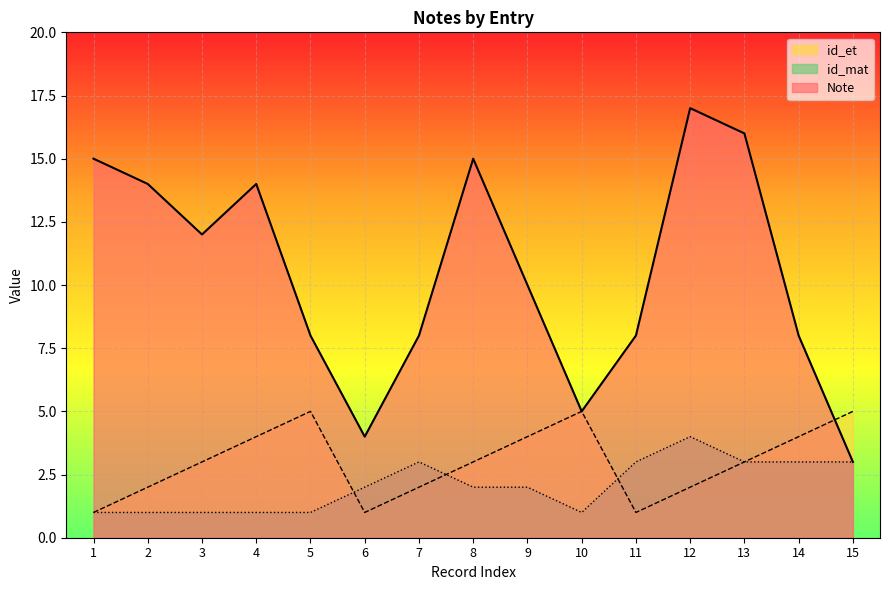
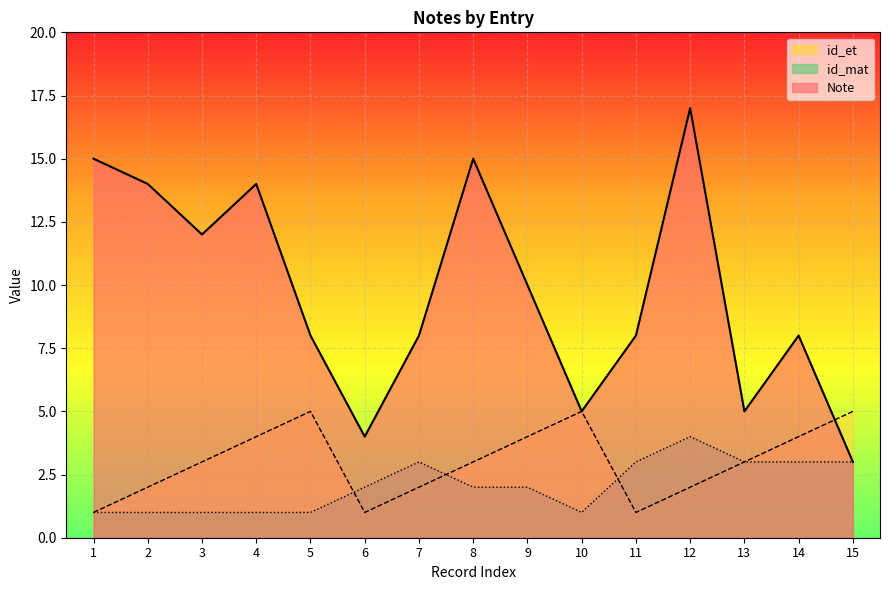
  {
    "id_et": {
      "2": 2,
      "3": 3,
      "4": 4,
      "5": 5,
      "6": 1,
      "7": 2,
      "8": 3,
      "9": 4,
      "11": 1,
      "12": 2,
      "14": 4,
      "15": 5
    },
    "id_mat": {
      "2": 1,
      "3": 1,
      "4": 1,
      "5": 1,
      "6": 2,
      "7": 3,
      "8": 2,
      "9": 2,
      "10": 1,
      "11": 3,
      "12": 4,
      "14": 3
    },
    "Note": {
      "1": 15,
      "2": 14,
      "3": 12,
      "4": 14,
      "5": 8,
      "6": 4,
      "7": 8,
      "8": 15,
      "9": 10,
      "11": 8,
      "12": 17,
-     "13": 16,
+     "13": 5,
      "14": 8
    }
  }
